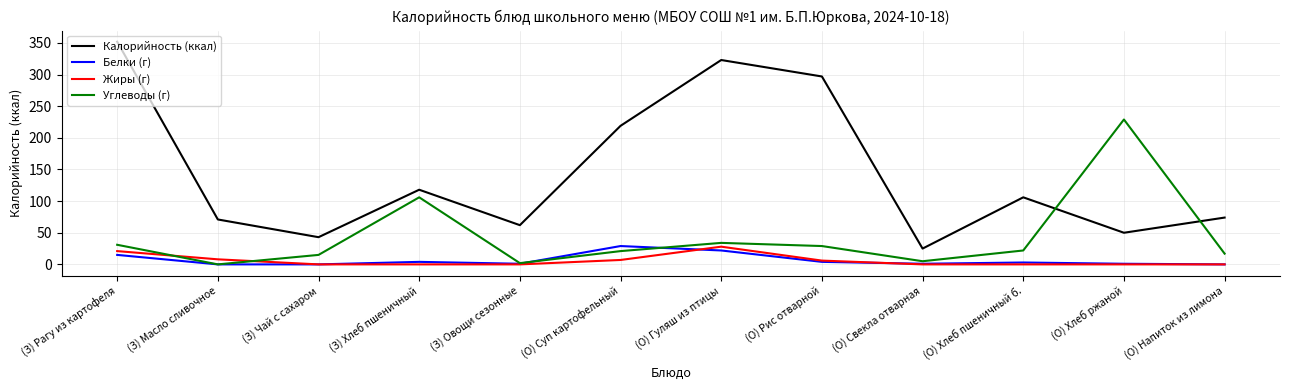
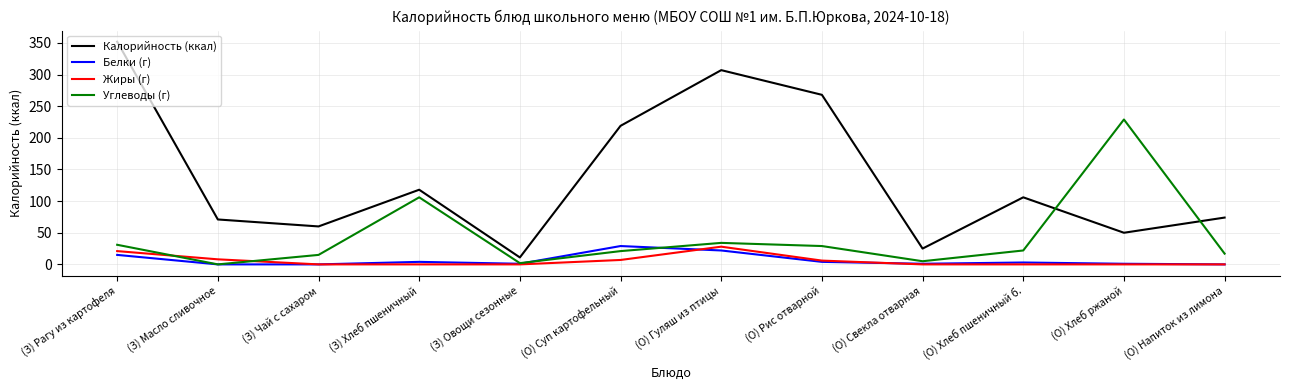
  {
    "Калорийность (ккал)": {
      "(З) Масло сливочное": 70,
-     "(З) Чай с сахаром": 40,
+     "(З) Чай с сахаром": 60,
      "(З) Хлеб пшеничный": 120,
-     "(З) Овощи сезонные": 60,
+     "(З) Овощи сезонные": 10,
      "(О) Суп картофельный": 220,
-     "(О) Гуляш из птицы": 320,
-     "(О) Рис отварной": 300,
+     "(О) Гуляш из птицы": 310,
+     "(О) Рис отварной": 270,
      "(О) Свекла отварная": 30,
      "(О) Хлеб пшеничный б.": 110,
      "(О) Хлеб ржаной": 50,
      "(О) Напиток из лимона": 70
    },
    "Белки (г)": {
      "(З) Рагу из картофеля": 20,
      "(О) Суп картофельный": 30,
      "(О) Гуляш из птицы": 20
    },
    "Жиры (г)": {
      "(З) Рагу из картофеля": 20,
      "(З) Масло сливочное": 10,
      "(О) Суп картофельный": 10,
      "(О) Гуляш из птицы": 30
    },
    "Углеводы (г)": {
      "(З) Рагу из картофеля": 30,
      "(З) Чай с сахаром": 20,
      "(З) Хлеб пшеничный": 110,
      "(О) Суп картофельный": 20,
      "(О) Гуляш из птицы": 30,
      "(О) Рис отварной": 30,
      "(О) Свекла отварная": 10,
      "(О) Хлеб пшеничный б.": 20,
      "(О) Хлеб ржаной": 230,
      "(О) Напиток из лимона": 20
    }
  }
